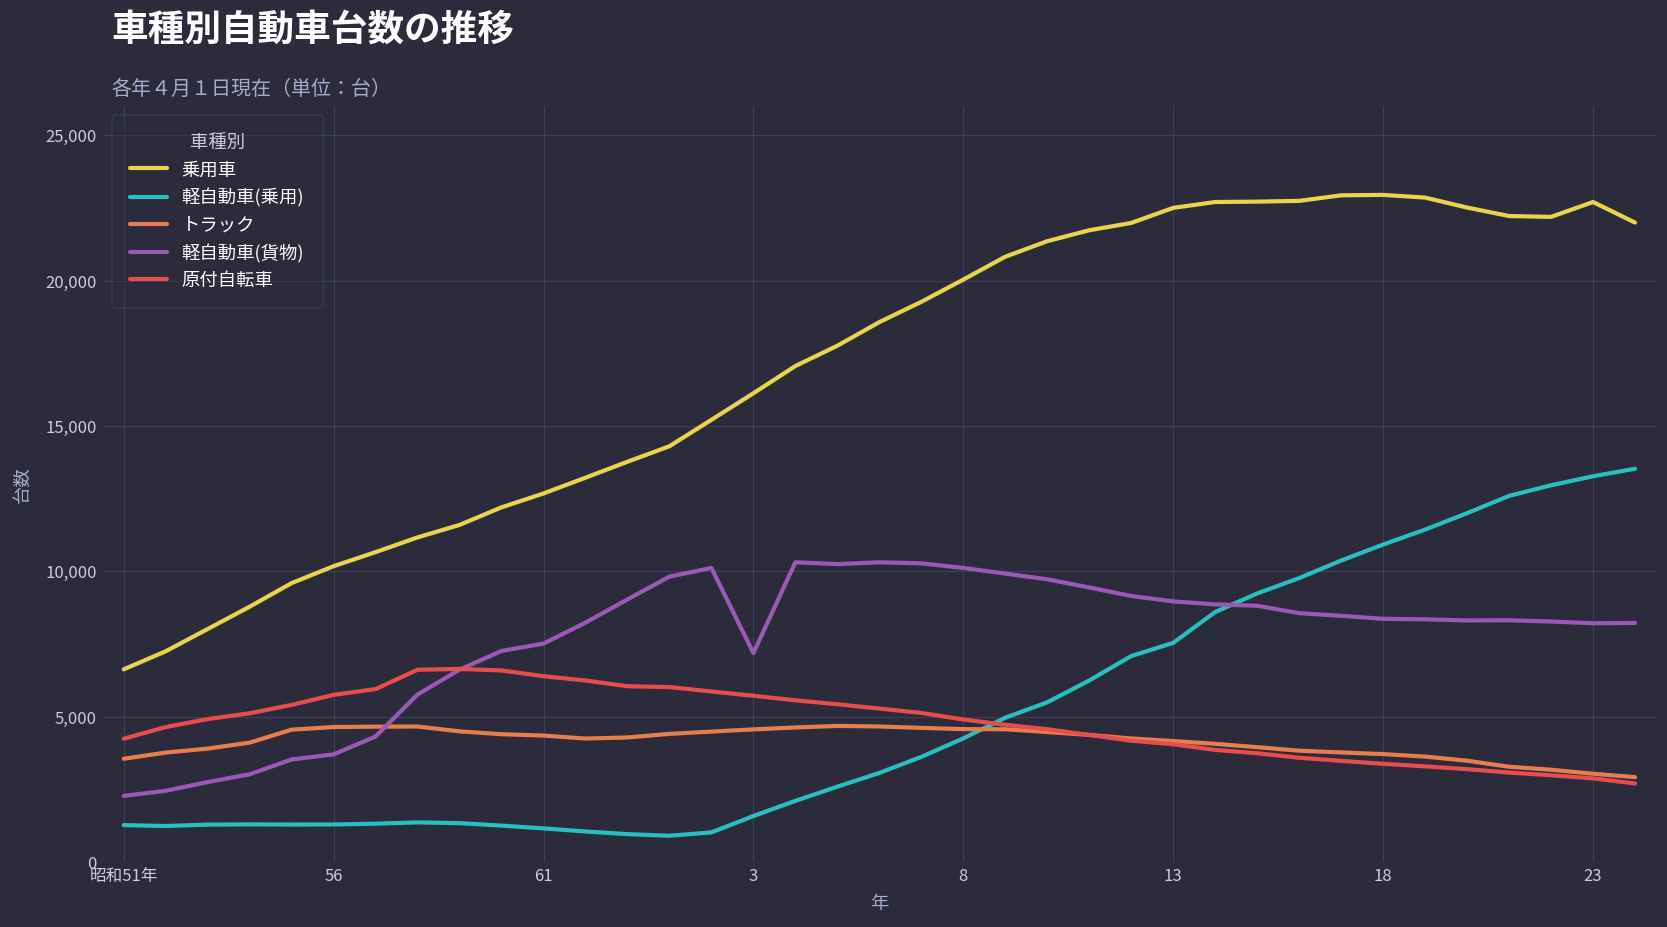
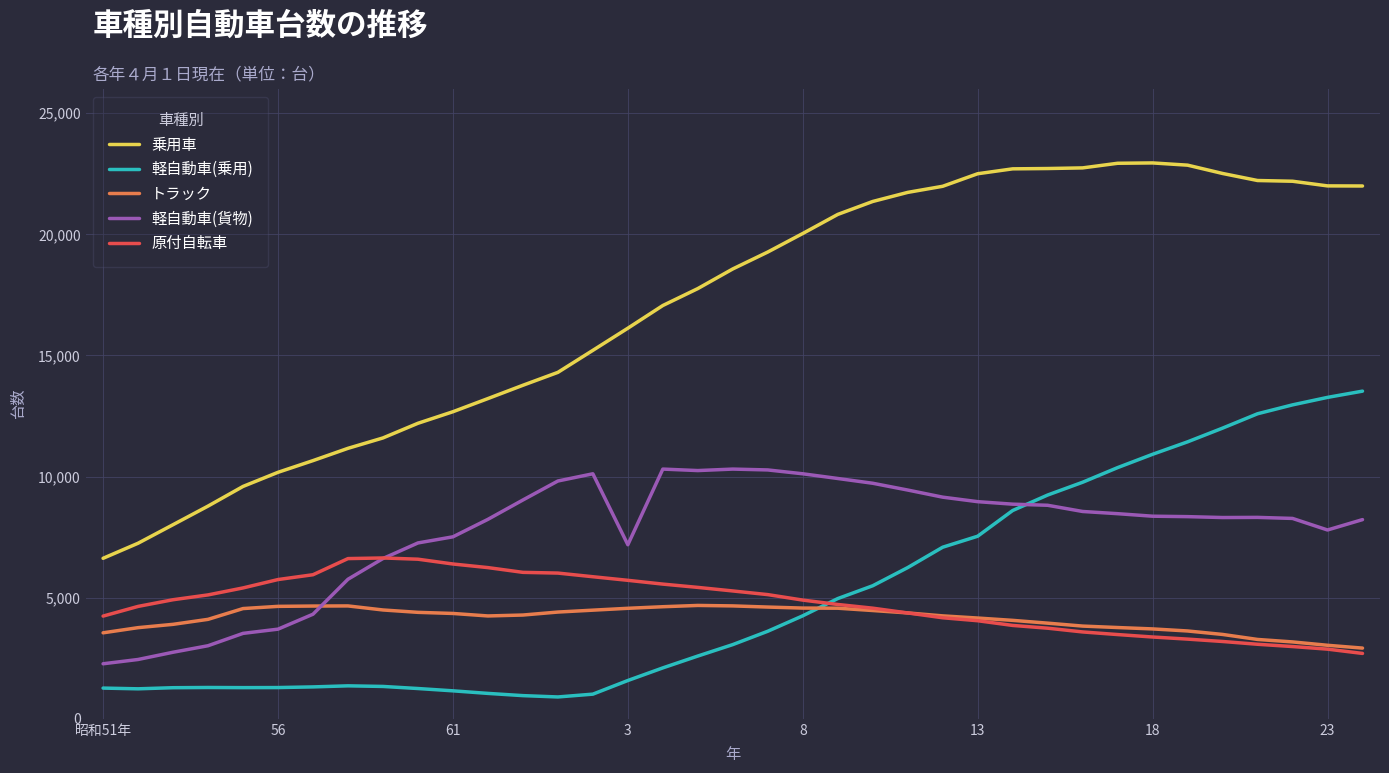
  {
    "乗用車": {
      "昭和51年": "6,600",
      "56": "10,200",
      "61": "12,700",
      "3": "16,100",
      "8": "20,000",
      "13": "22,500",
      "18": "22,900",
-     "23": "22,700"
+     "23": "22,000"
    },
    "軽自動車(乗用)": {
      "昭和51年": "1,300",
      "56": "1,300",
      "61": "1,200",
      "3": "1,600",
      "8": "4,300",
      "13": "7,500",
      "18": "10,900",
      "23": "13,300"
    },
    "軽自動車(貨物)": {
      "昭和51年": "2,300",
      "56": "3,700",
      "61": "7,500",
      "3": "7,200",
      "8": "10,100",
      "13": "9,000",
      "18": "8,400",
-     "23": "8,200"
+     "23": "7,800"
    }
  }
